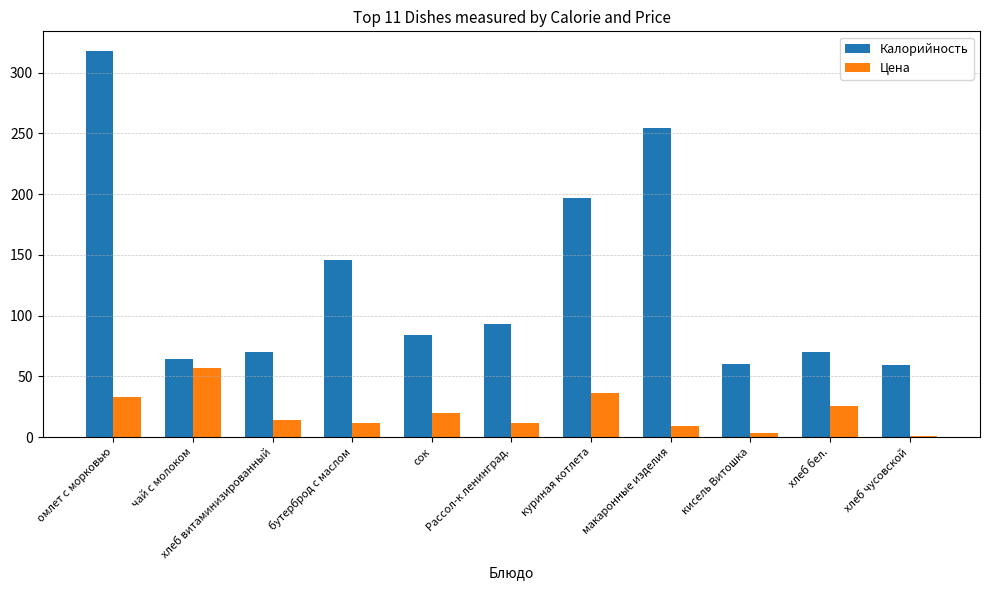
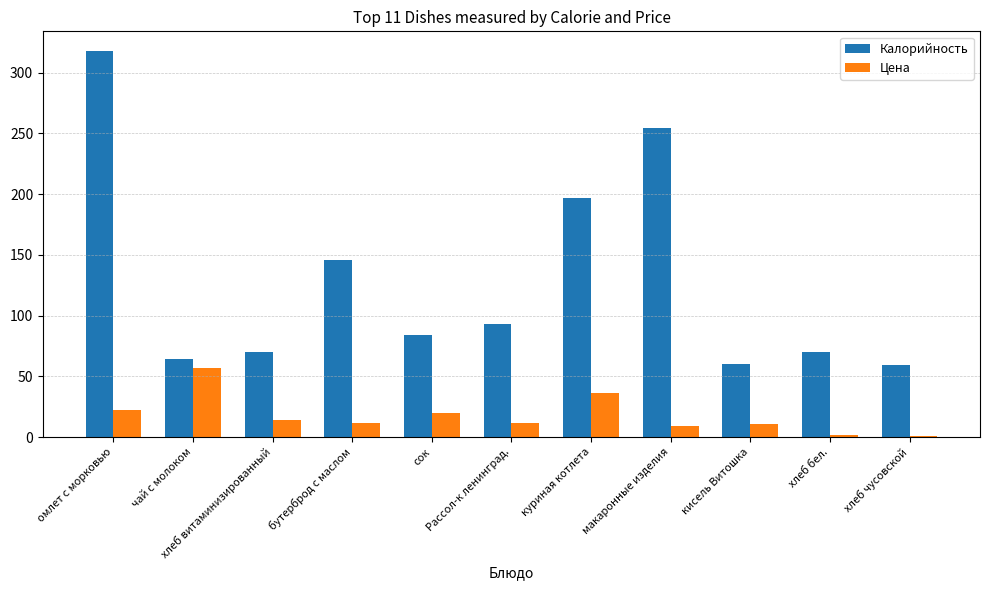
  {
    "Калорийность": {
      "омлет с морковью": 318,
      "чай с молоком": 64,
      "хлеб витаминизированный": 70,
      "бутерброд с маслом": 146,
      "сок": 84,
      "Рассол-к ленинград.": 93,
      "куриная котлета": 197,
      "макаронные изделия": 254,
      "кисель Витошка": 60,
      "хлеб бел.": 70,
      "хлеб чусовской": 59
    },
    "Цена": {
-     "омлет с морковью": 33,
+     "омлет с морковью": 22,
      "чай с молоком": 57,
      "хлеб витаминизированный": 14,
      "бутерброд с маслом": 11,
      "сок": 20,
      "Рассол-к ленинград.": 11,
      "куриная котлета": 36,
      "макаронные изделия": 9,
-     "кисель Витошка": 4,
-     "хлеб бел.": 26
+     "кисель Витошка": 10,
+     "хлеб бел.": 2
    }
  }
